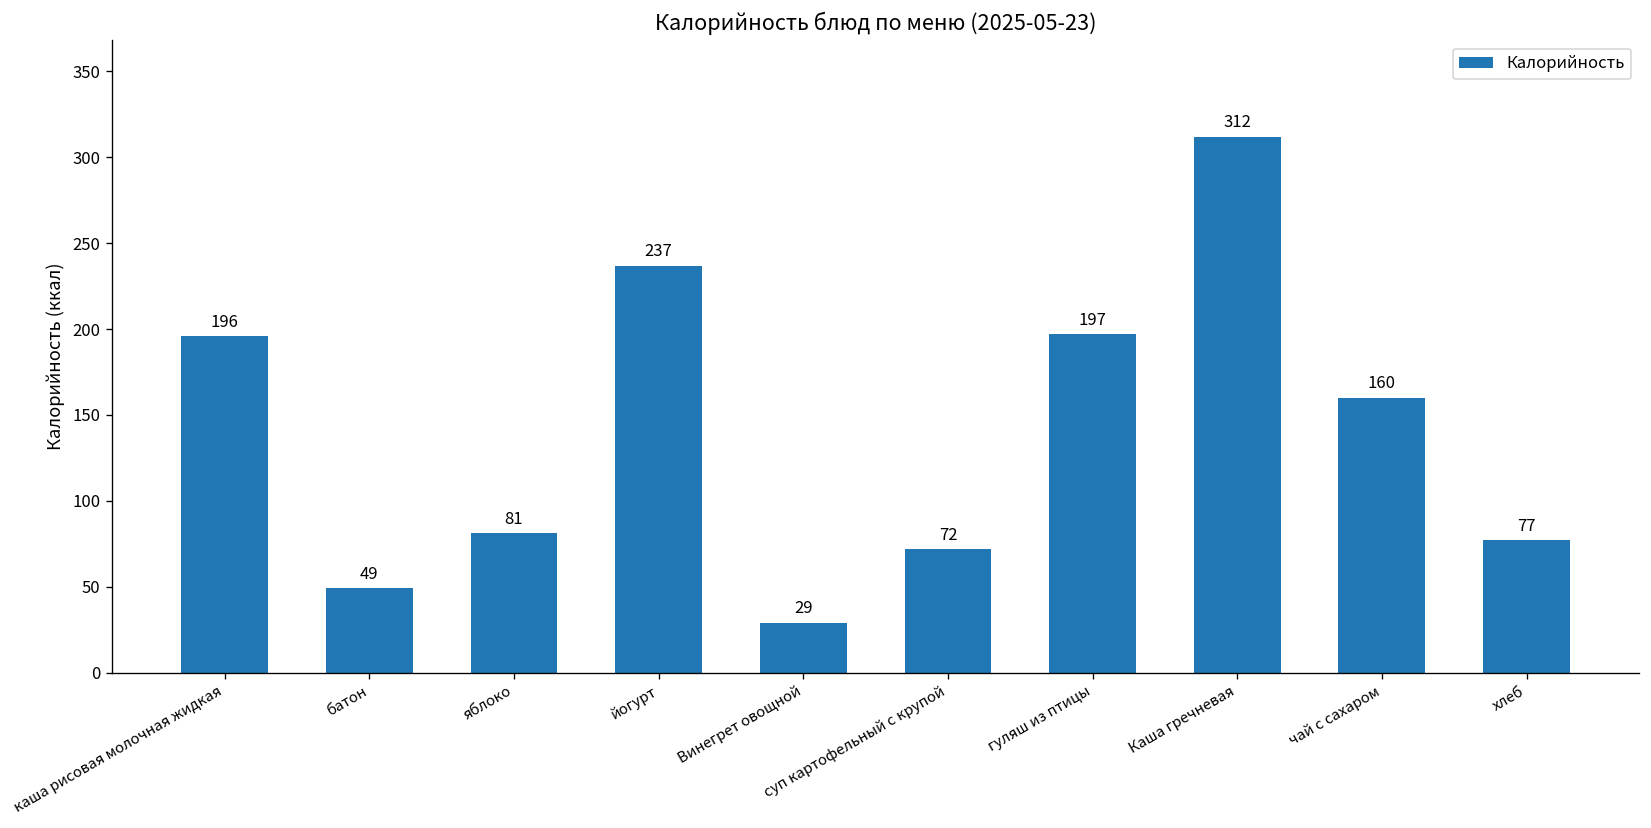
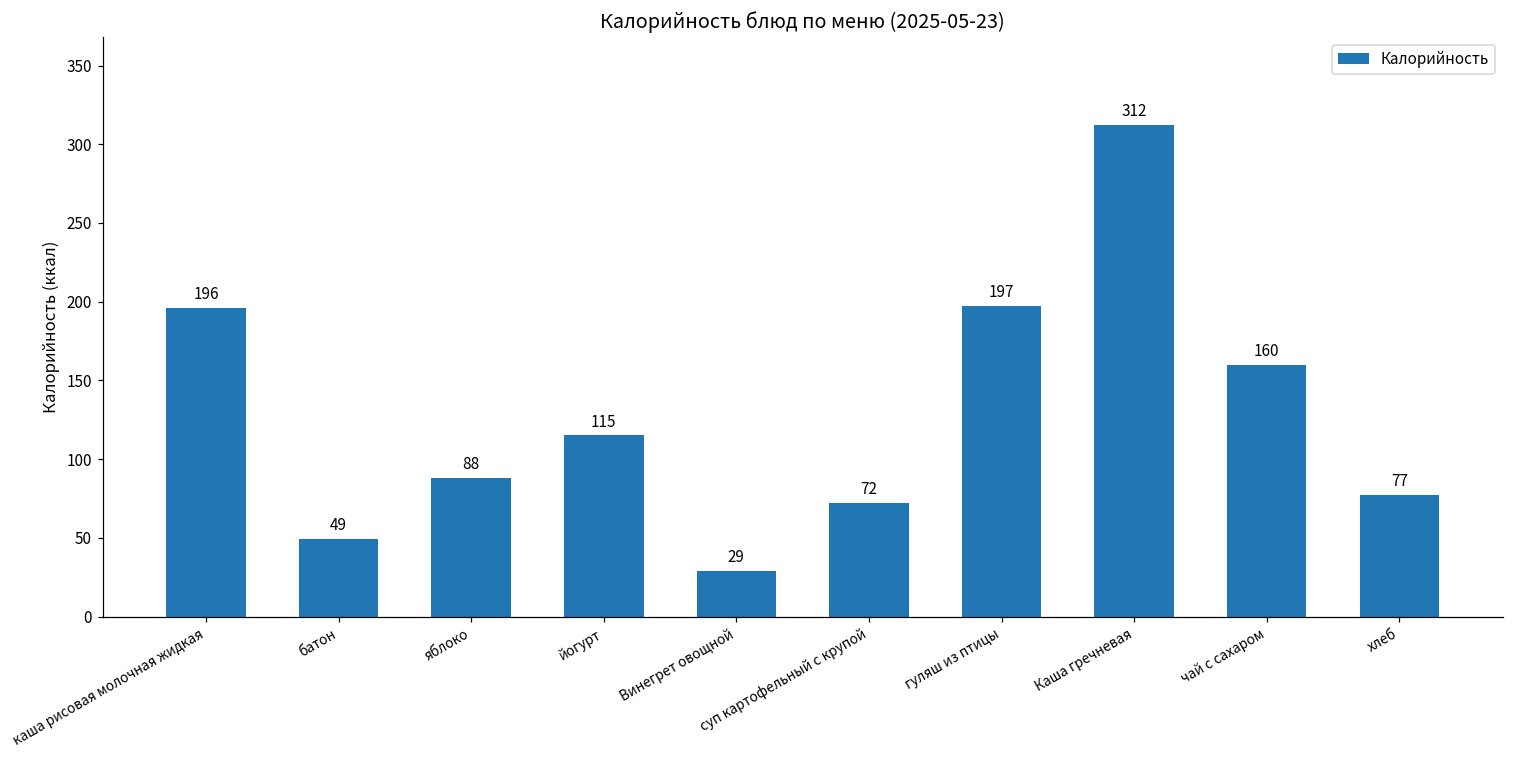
  {
    "каша рисовая молочная жидкая": 196,
    "батон": 49,
-   "яблоко": 81,
-   "йогурт": 237,
+   "яблоко": 88,
+   "йогурт": 115,
    "Винегрет овощной": 29,
    "суп картофельный с крупой": 72,
    "гуляш из птицы": 197,
    "Каша гречневая": 312,
    "чай с сахаром": 160,
    "хлеб": 77
  }
